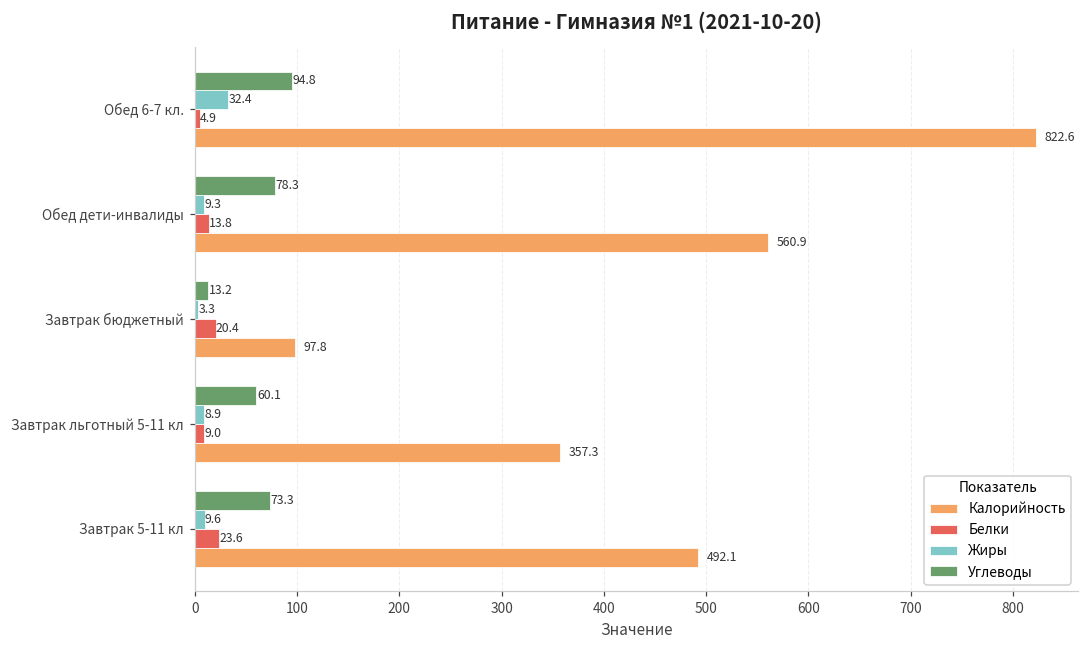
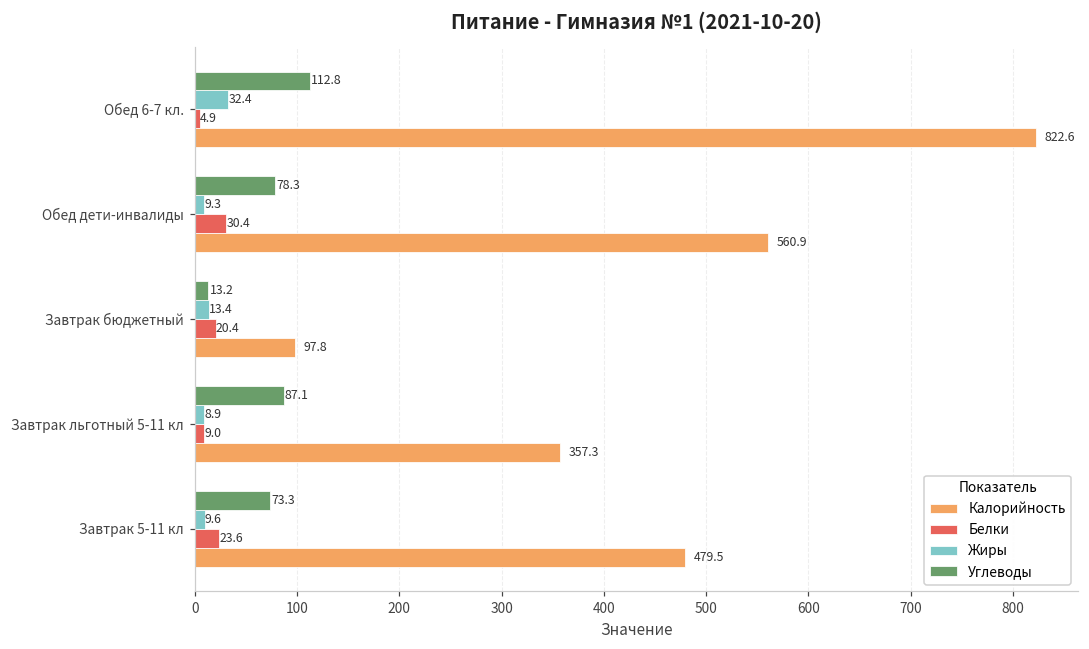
  {
    "Калорийность": {
      "Обед 6-7 кл.": 822.6,
      "Обед дети-инвалиды": 560.9,
      "Завтрак бюджетный": 97.8,
      "Завтрак льготный 5-11 кл": 357.3,
-     "Завтрак 5-11 кл": 492.1
+     "Завтрак 5-11 кл": 479.5
    },
    "Белки": {
      "Обед 6-7 кл.": 4.9,
-     "Обед дети-инвалиды": 13.8,
+     "Обед дети-инвалиды": 30.4,
      "Завтрак бюджетный": 20.4,
      "Завтрак льготный 5-11 кл": 9.0,
      "Завтрак 5-11 кл": 23.6
    },
    "Жиры": {
      "Обед 6-7 кл.": 32.4,
      "Обед дети-инвалиды": 9.3,
-     "Завтрак бюджетный": 3.3,
+     "Завтрак бюджетный": 13.4,
      "Завтрак льготный 5-11 кл": 8.9,
      "Завтрак 5-11 кл": 9.6
    },
    "Углеводы": {
-     "Обед 6-7 кл.": 94.8,
+     "Обед 6-7 кл.": 112.8,
      "Обед дети-инвалиды": 78.3,
      "Завтрак бюджетный": 13.2,
-     "Завтрак льготный 5-11 кл": 60.1,
+     "Завтрак льготный 5-11 кл": 87.1,
      "Завтрак 5-11 кл": 73.3
    }
  }
